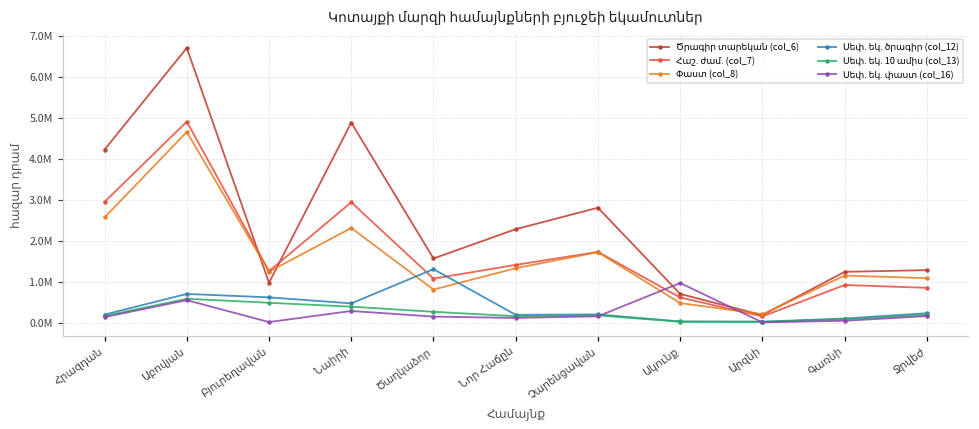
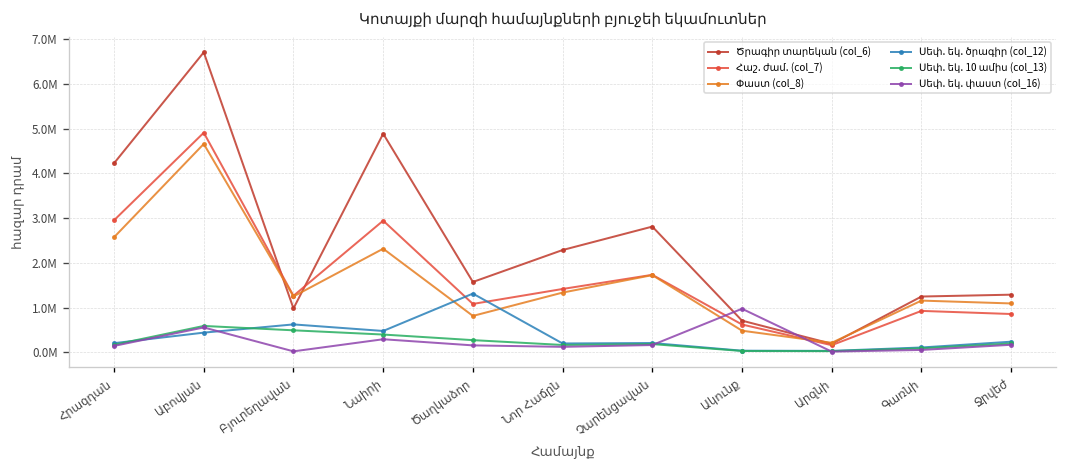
  {
    "Սեփ. եկ. ծրագիր (col_12)": {
-     "Աբովյան": 700000,
+     "Աբովյան": 400000,
      "Բյուրեղավան": 600000,
      "Նաիրի": 500000,
      "Ծաղկաձոր": 1300000
    },
    "Սեփ. եկ. 10 ամիս (col_13)": {
      "Բյուրեղավան": 500000,
      "Նաիրի": 400000,
      "Ծաղկաձոր": 300000
    },
    "Սեփ. եկ. փաստ (col_16)": {
      "Բյուրեղավան": 0,
      "Նաիրի": 300000,
      "Ծաղկաձոր": 200000,
      "Ակունք": 1000000
    }
  }
